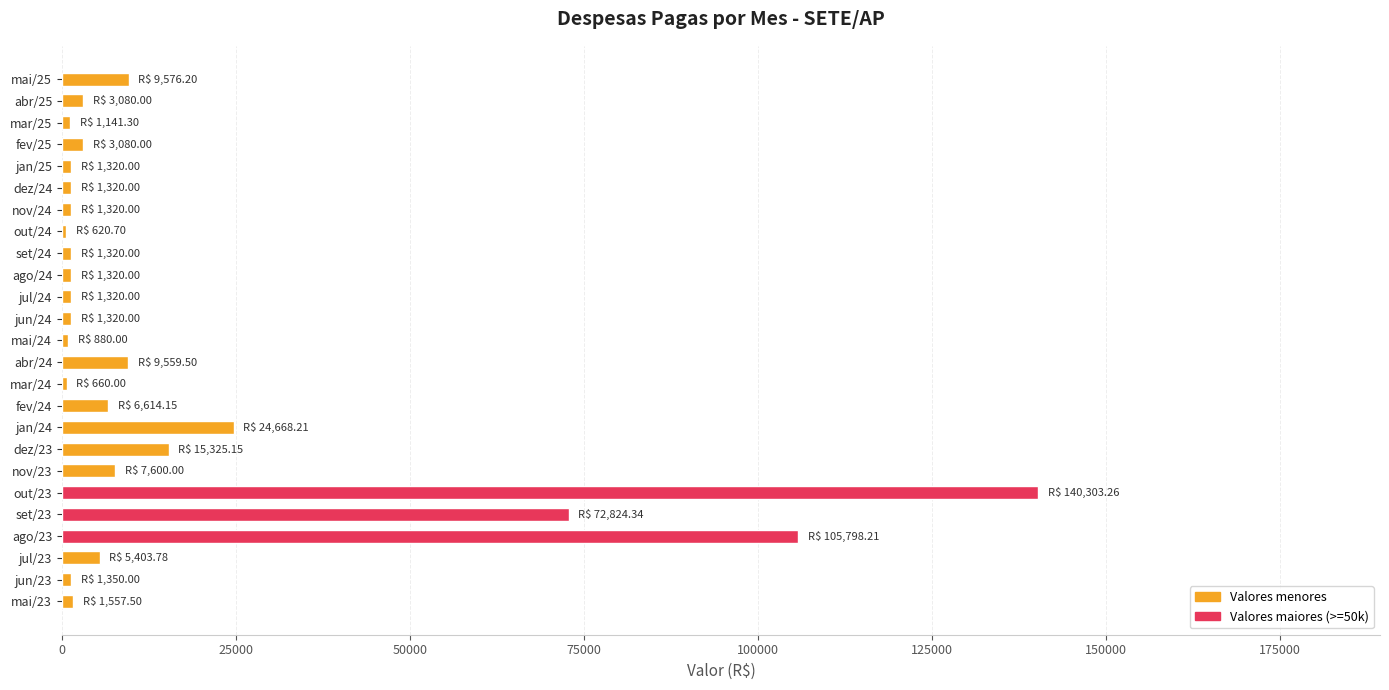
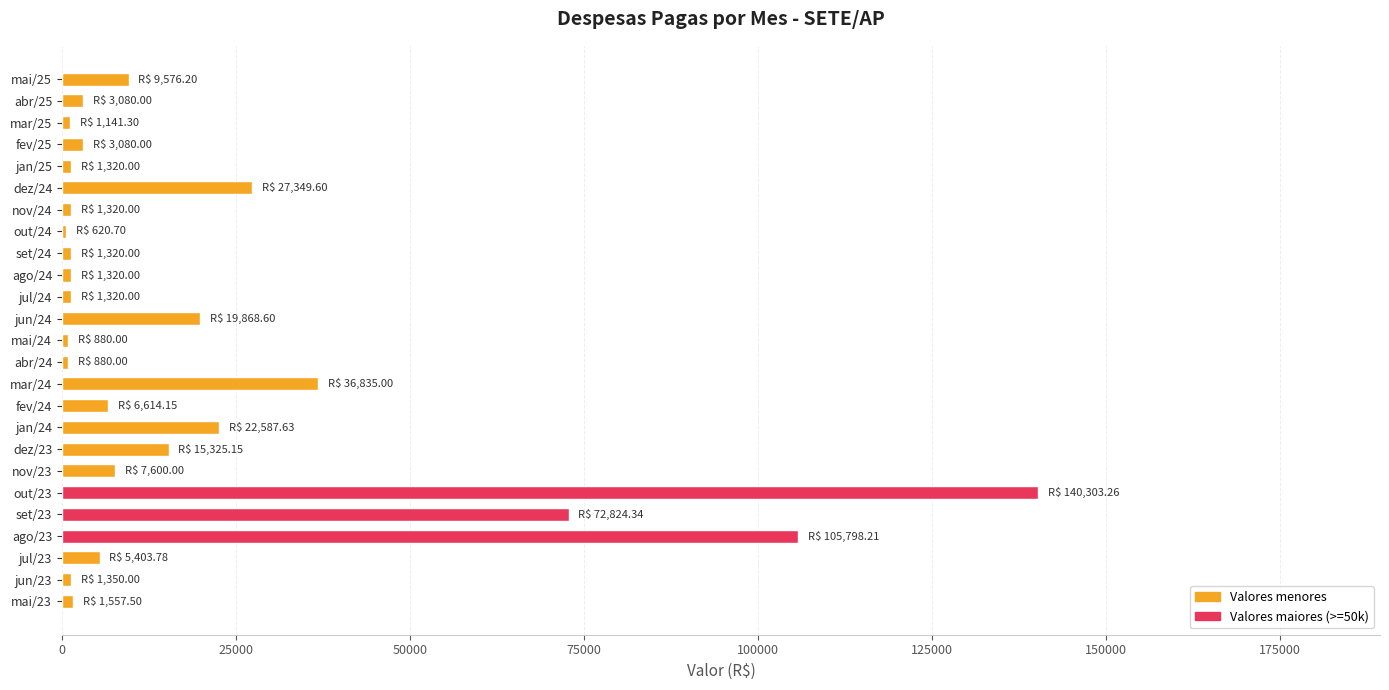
  {
    "mai/25": "9,576.20",
    "abr/25": "3,080.00",
    "mar/25": "1,141.30",
    "fev/25": "3,080.00",
    "jan/25": "1,320.00",
-   "dez/24": "1,320.00",
+   "dez/24": "27,349.60",
    "nov/24": "1,320.00",
    "out/24": "620.70",
    "set/24": "1,320.00",
    "ago/24": "1,320.00",
    "jul/24": "1,320.00",
-   "jun/24": "1,320.00",
+   "jun/24": "19,868.60",
    "mai/24": "880.00",
-   "abr/24": "9,559.50",
-   "mar/24": "660.00",
+   "abr/24": "880.00",
+   "mar/24": "36,835.00",
    "fev/24": "6,614.15",
-   "jan/24": "24,668.21",
+   "jan/24": "22,587.63",
    "dez/23": "15,325.15",
    "nov/23": "7,600.00",
    "out/23": "140,303.26",
    "set/23": "72,824.34",
    "ago/23": "105,798.21",
    "jul/23": "5,403.78",
    "jun/23": "1,350.00",
    "mai/23": "1,557.50"
  }
